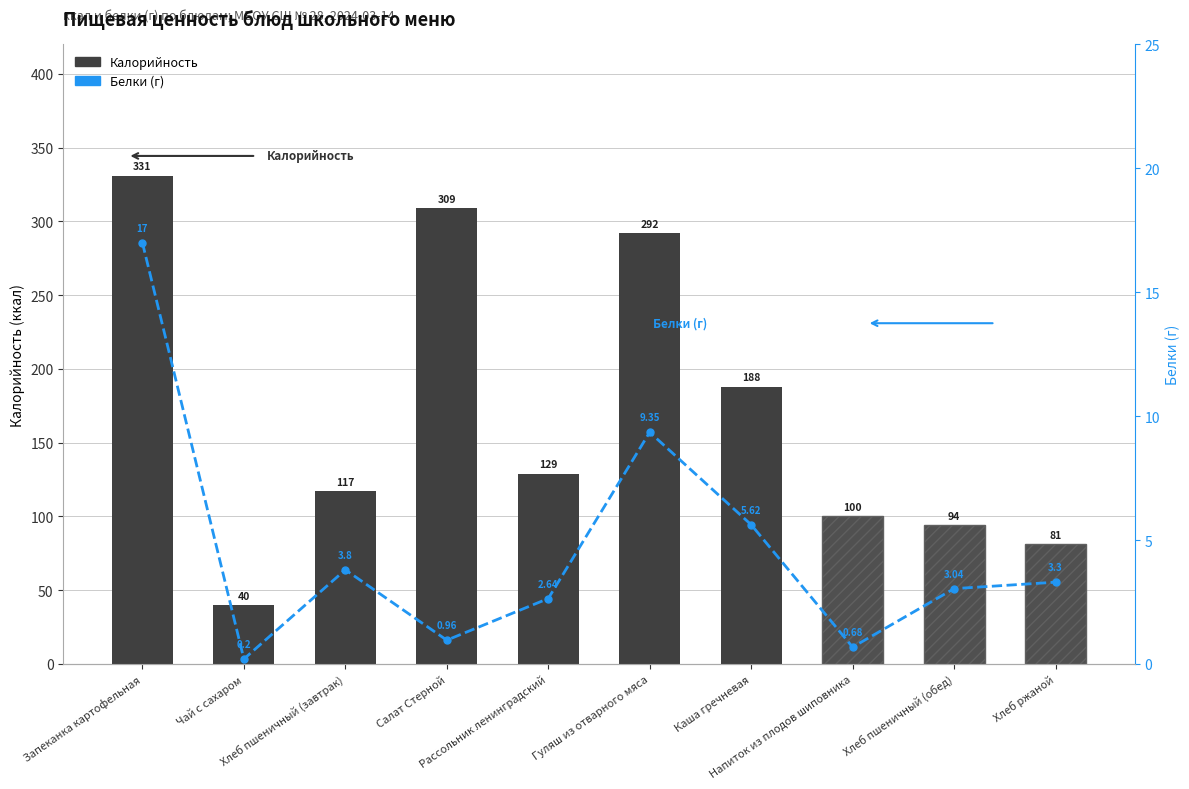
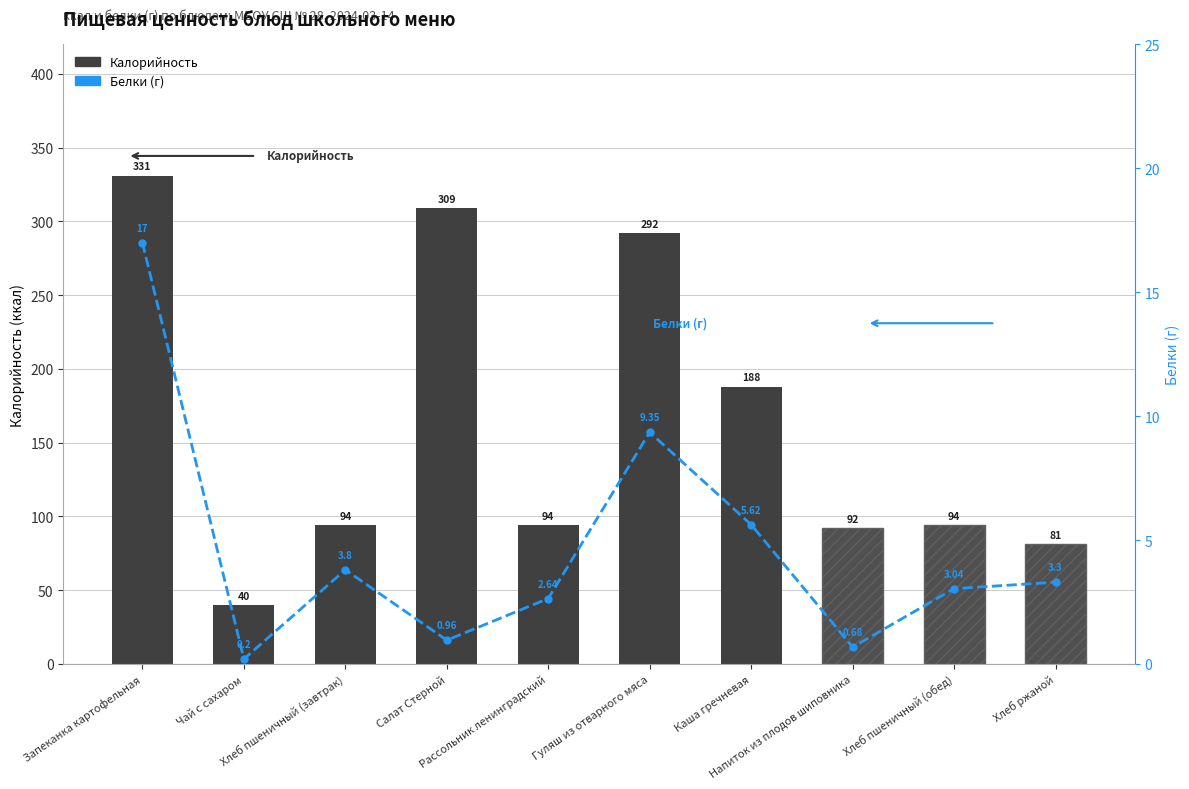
  {
    "Калорийность": {
      "Запеканка картофельная": 331,
      "Чай с сахаром": 40,
-     "Хлеб пшеничный (завтрак)": 117,
+     "Хлеб пшеничный (завтрак)": 94,
      "Салат Стерной": 309,
-     "Рассольник ленинградский": 129,
+     "Рассольник ленинградский": 94,
      "Гуляш из отварного мяса": 292,
      "Каша гречневая": 188,
-     "Напиток из плодов шиповника": 100,
+     "Напиток из плодов шиповника": 92,
      "Хлеб пшеничный (обед)": 94,
      "Хлеб ржаной": 81
    }
  }
